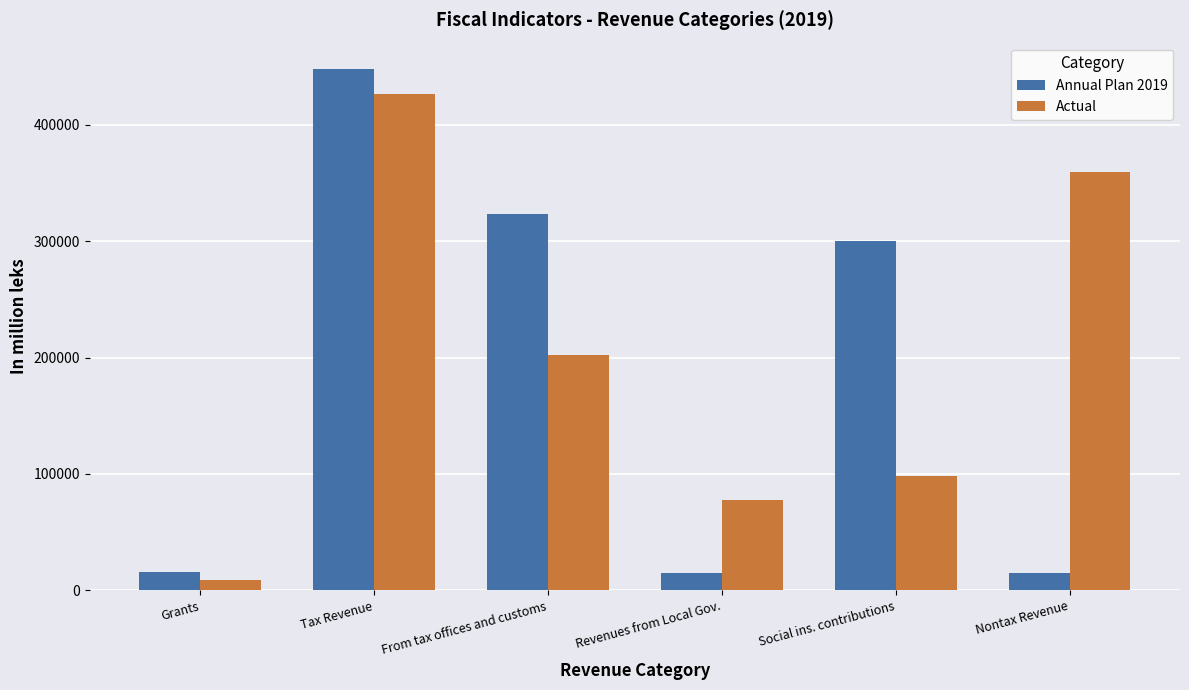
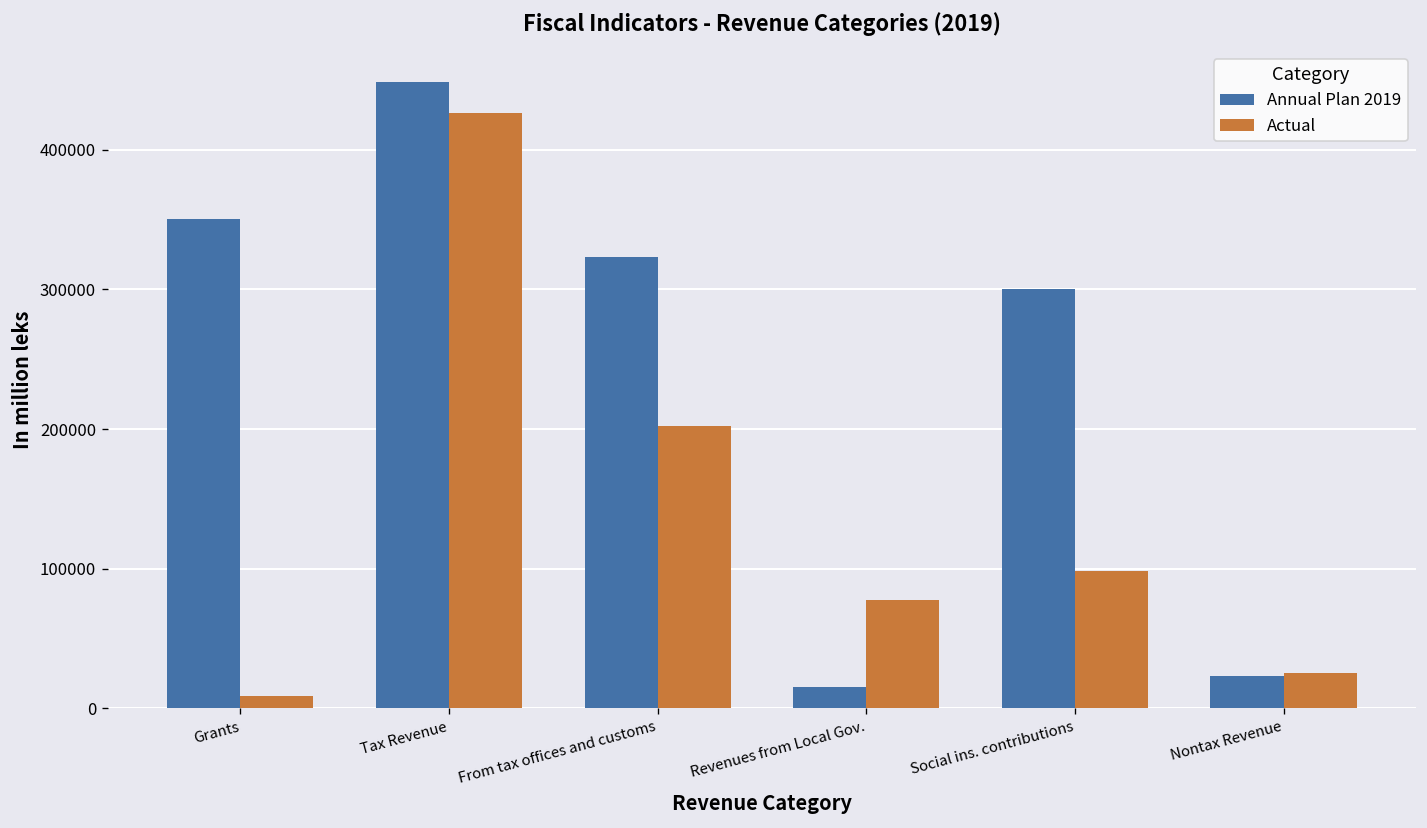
  {
    "Annual Plan 2019": {
-     "Grants": 16000,
+     "Grants": 351000,
      "Tax Revenue": 448000,
      "From tax offices and customs": 324000,
      "Revenues from Local Gov.": 15000,
      "Social ins. contributions": 300000,
-     "Nontax Revenue": 15000
+     "Nontax Revenue": 23000
    },
    "Actual": {
      "Grants": 9000,
      "Tax Revenue": 426000,
      "From tax offices and customs": 202000,
      "Revenues from Local Gov.": 78000,
      "Social ins. contributions": 98000,
-     "Nontax Revenue": 359000
+     "Nontax Revenue": 25000
    }
  }
